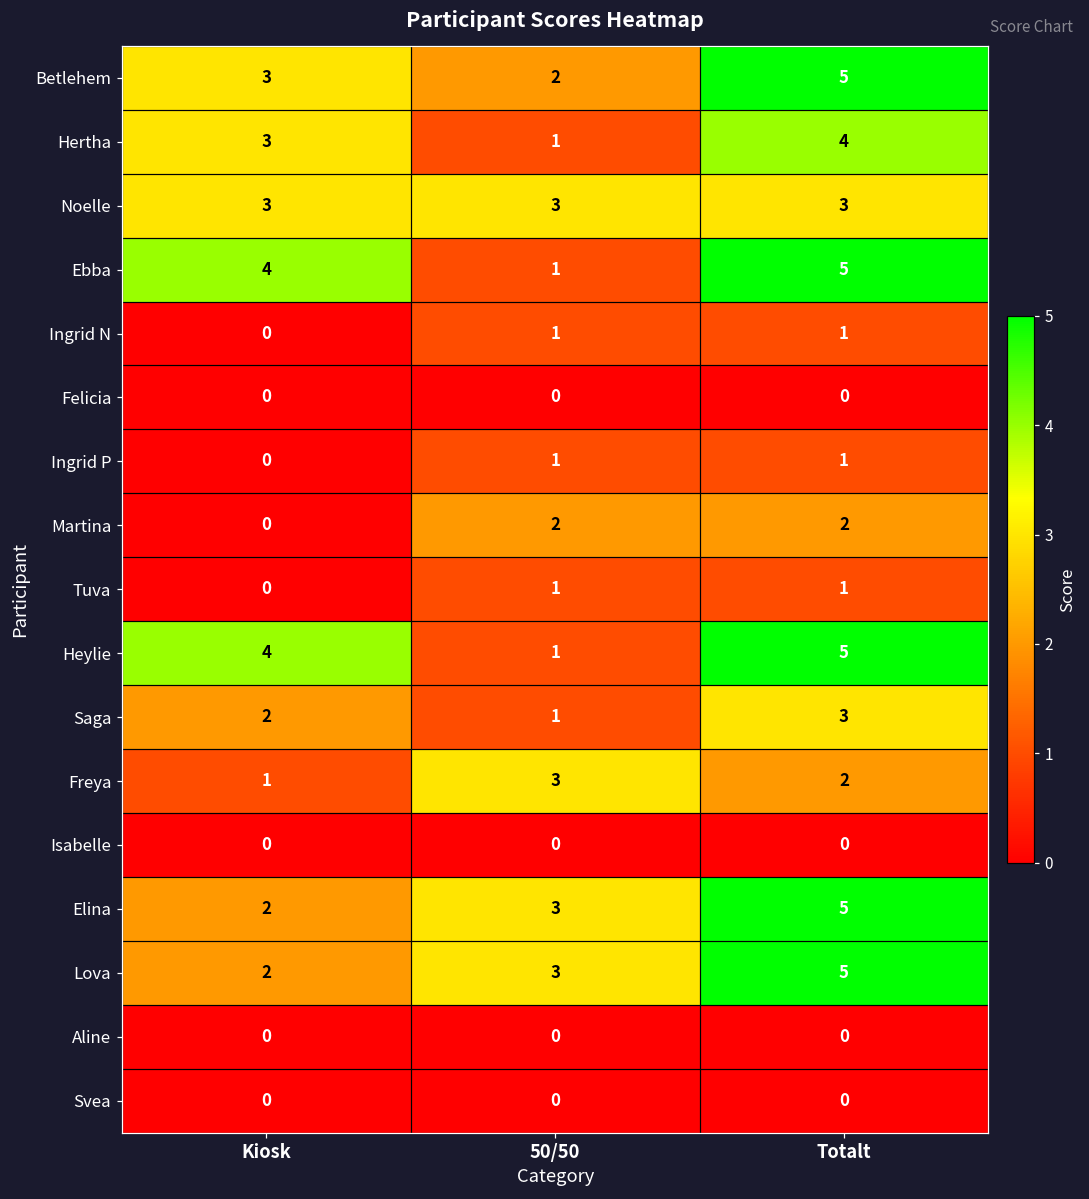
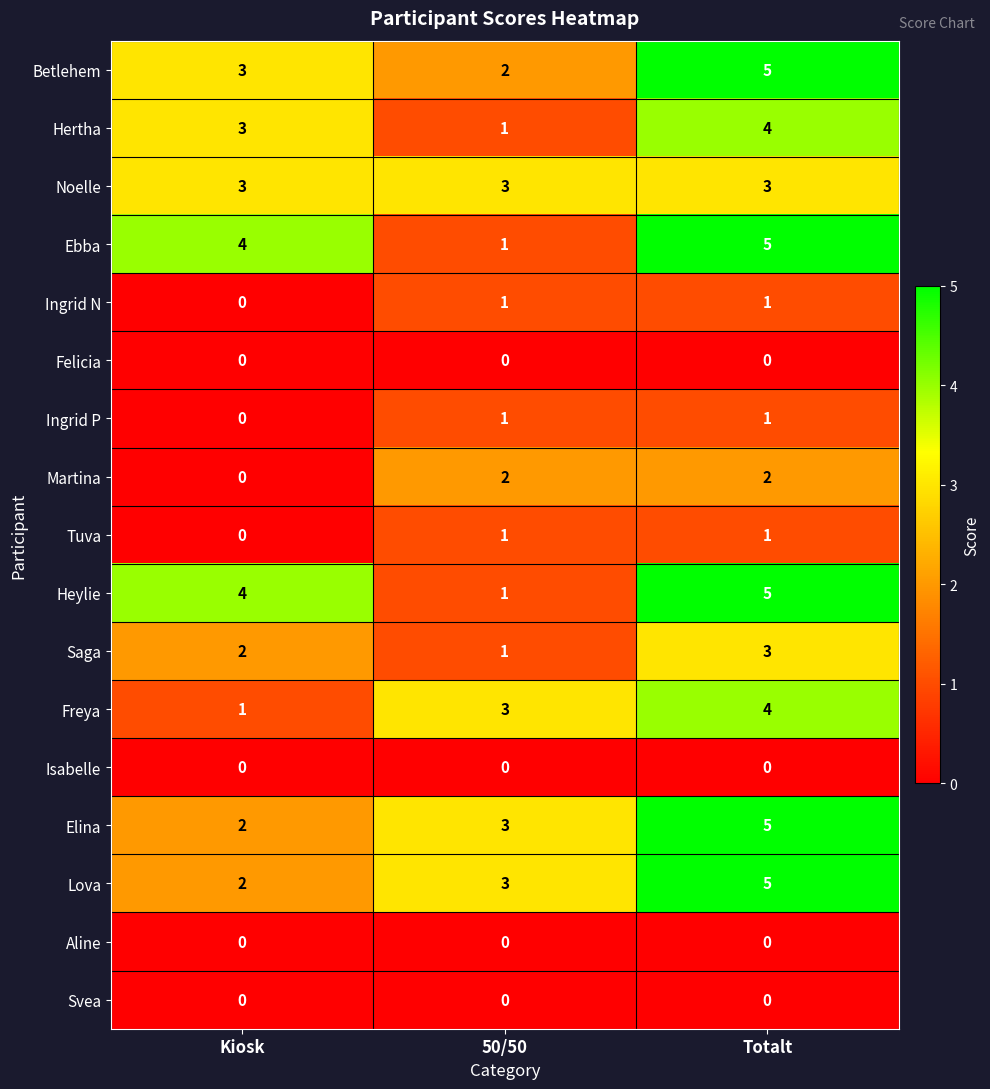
  {
    "Betlehem": {
      "Kiosk": 3,
      "50/50": 2,
      "Totalt": 5
    },
    "Hertha": {
      "Kiosk": 3,
      "50/50": 1,
      "Totalt": 4
    },
    "Noelle": {
      "Kiosk": 3,
      "50/50": 3,
      "Totalt": 3
    },
    "Ebba": {
      "Kiosk": 4,
      "50/50": 1,
      "Totalt": 5
    },
    "Ingrid N": {
      "Kiosk": 0,
      "50/50": 1,
      "Totalt": 1
    },
    "Felicia": {
      "Kiosk": 0,
      "50/50": 0,
      "Totalt": 0
    },
    "Ingrid P": {
      "Kiosk": 0,
      "50/50": 1,
      "Totalt": 1
    },
    "Martina": {
      "Kiosk": 0,
      "50/50": 2,
      "Totalt": 2
    },
    "Tuva": {
      "Kiosk": 0,
      "50/50": 1,
      "Totalt": 1
    },
    "Heylie": {
      "Kiosk": 4,
      "50/50": 1,
      "Totalt": 5
    },
    "Saga": {
      "Kiosk": 2,
      "50/50": 1,
      "Totalt": 3
    },
    "Freya": {
      "Kiosk": 1,
      "50/50": 3,
-     "Totalt": 2
+     "Totalt": 4
    },
    "Isabelle": {
      "Kiosk": 0,
      "50/50": 0,
      "Totalt": 0
    },
    "Elina": {
      "Kiosk": 2,
      "50/50": 3,
      "Totalt": 5
    },
    "Lova": {
      "Kiosk": 2,
      "50/50": 3,
      "Totalt": 5
    },
    "Aline": {
      "Kiosk": 0,
      "50/50": 0,
      "Totalt": 0
    },
    "Svea": {
      "Kiosk": 0,
      "50/50": 0,
      "Totalt": 0
    }
  }
